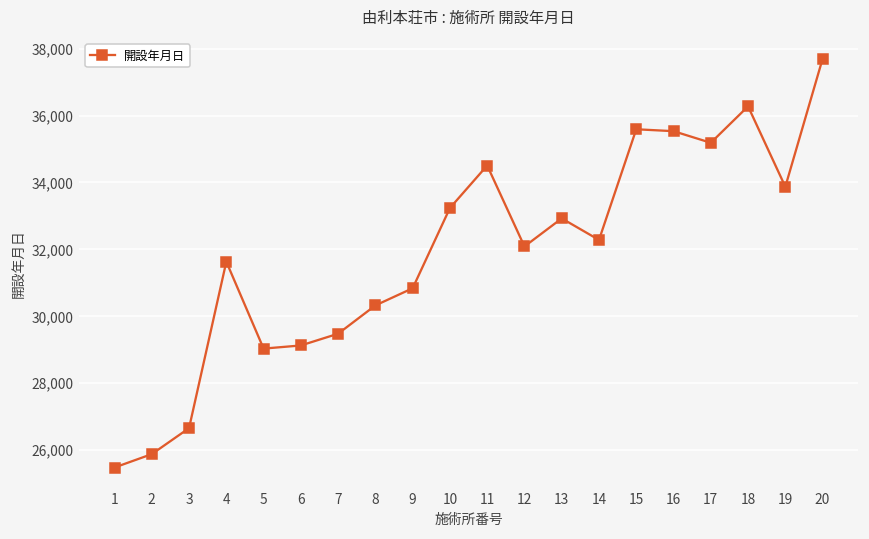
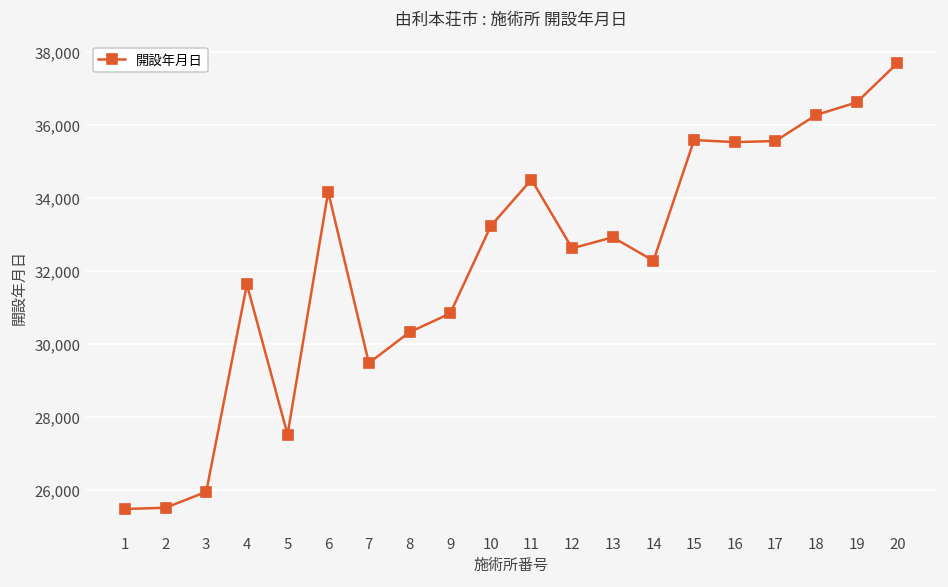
  {
    "1": "25,500",
-   "2": "25,900",
-   "3": "26,700",
+   "2": "25,500",
+   "3": "26,000",
    "4": "31,600",
-   "5": "29,000",
-   "6": "29,100",
+   "5": "27,500",
+   "6": "34,200",
    "7": "29,500",
    "8": "30,300",
    "9": "30,800",
    "10": "33,200",
    "11": "34,500",
-   "12": "32,100",
+   "12": "32,600",
    "13": "32,900",
    "14": "32,300",
    "15": "35,600",
    "16": "35,500",
-   "17": "35,200",
+   "17": "35,600",
    "18": "36,300",
-   "19": "33,900",
+   "19": "36,600",
    "20": "37,700"
  }
